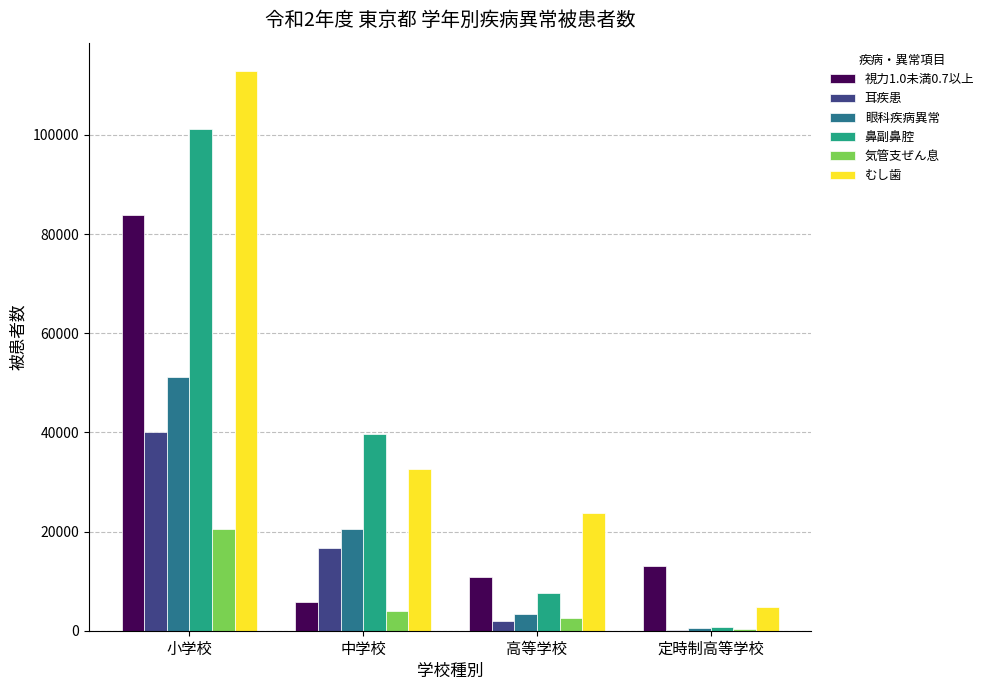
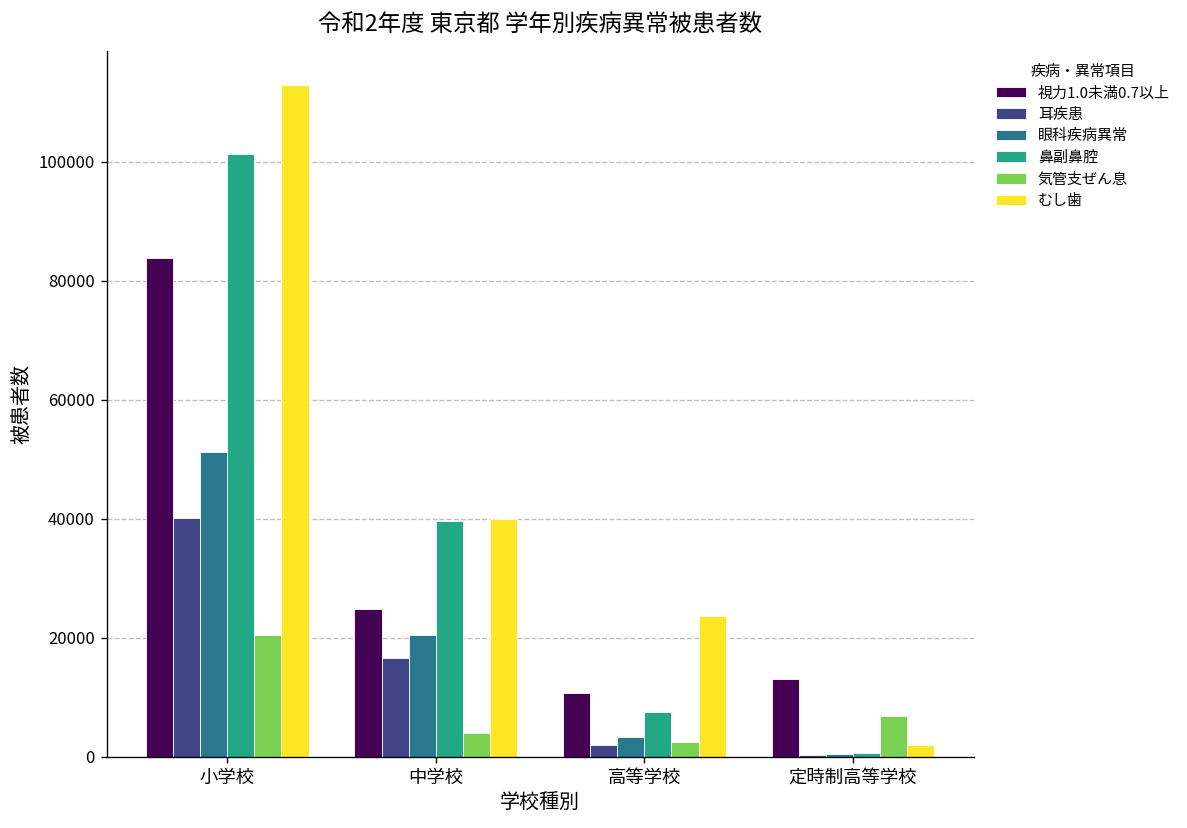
  {
    "視力1.0未満0.7以上": {
      "小学校": 84000,
-     "中学校": 6000,
+     "中学校": 25000,
      "高等学校": 11000,
      "定時制高等学校": 13000
    },
    "気管支ぜん息": {
      "小学校": 21000,
      "中学校": 4000,
      "高等学校": 3000,
-     "定時制高等学校": 0
+     "定時制高等学校": 7000
    },
    "むし歯": {
      "小学校": 113000,
-     "中学校": 33000,
+     "中学校": 40000,
      "高等学校": 24000,
-     "定時制高等学校": 5000
+     "定時制高等学校": 2000
    }
  }
